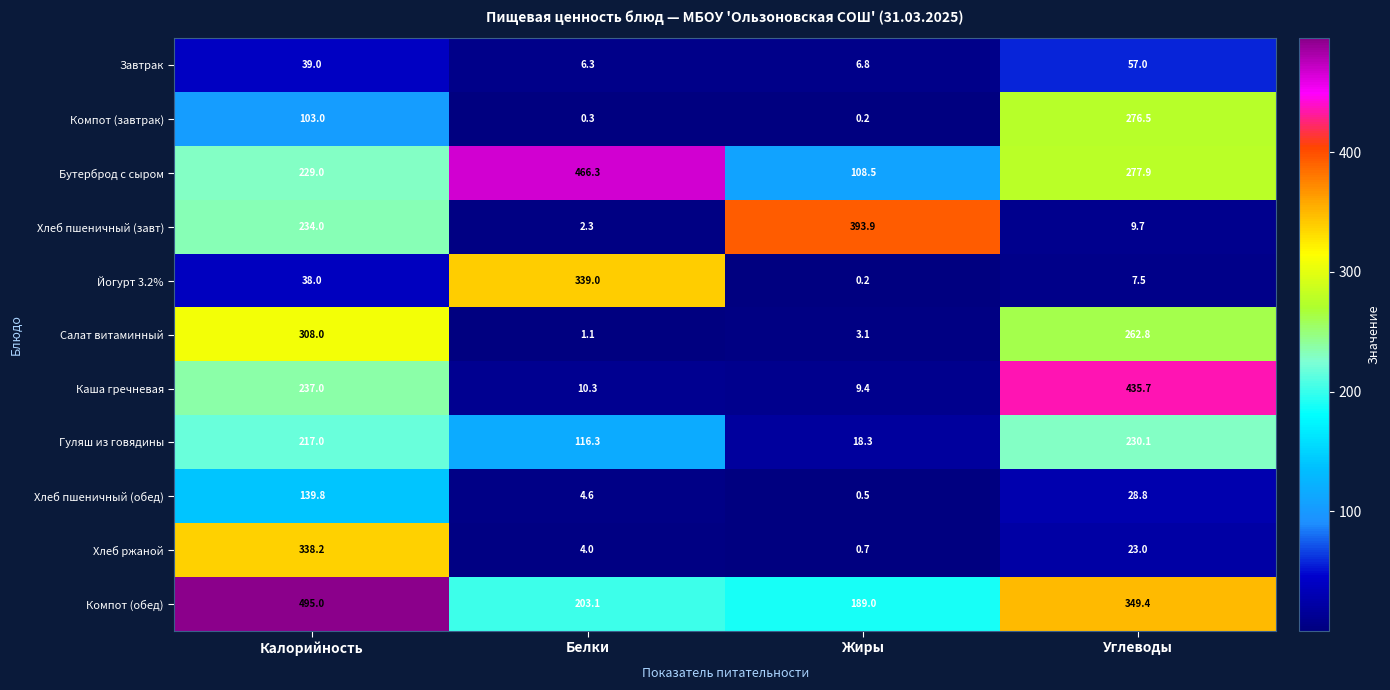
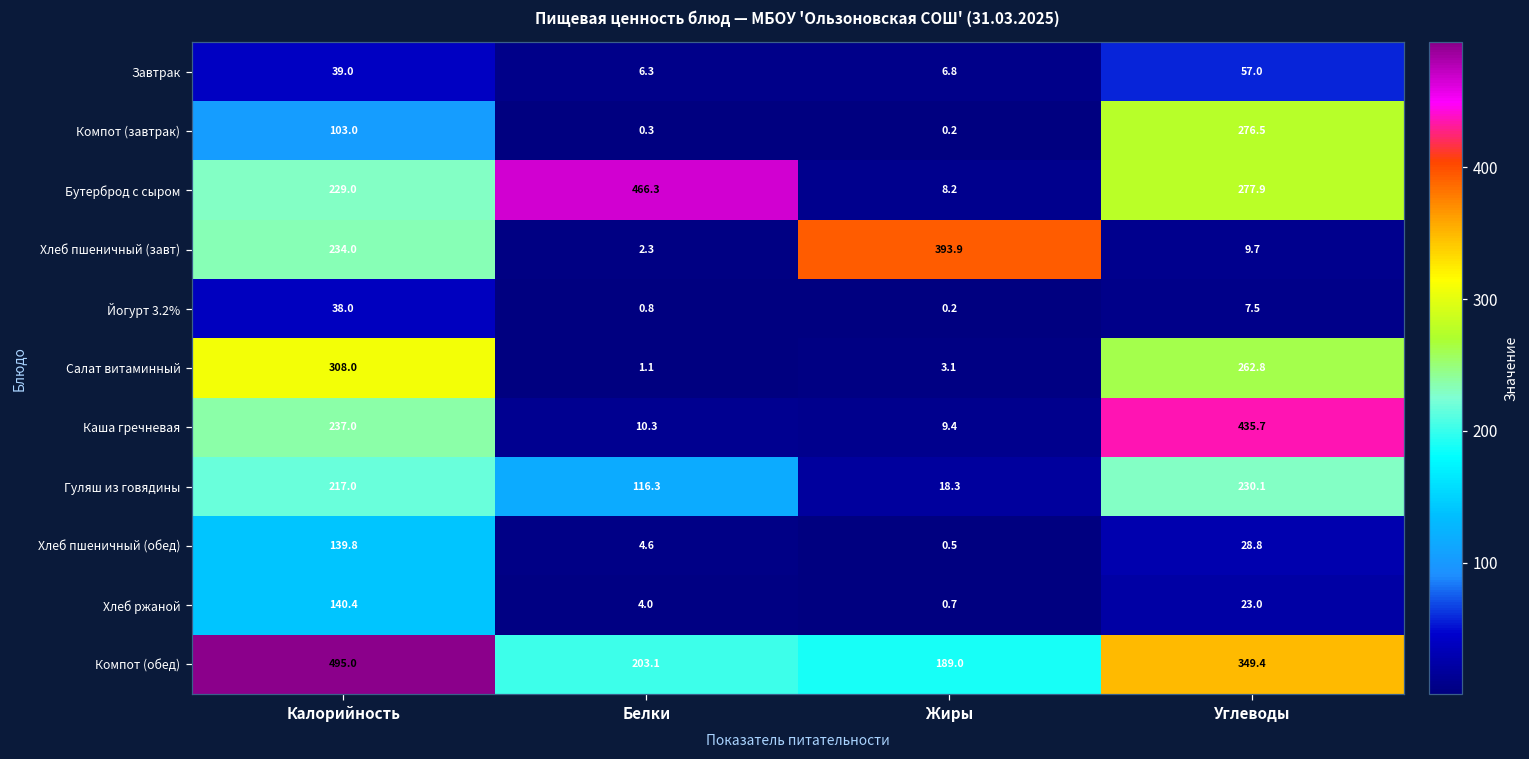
  {
    "Завтрак": {
      "Калорийность": 39.0,
      "Белки": 6.3,
      "Жиры": 6.8,
      "Углеводы": 57.0
    },
    "Компот (завтрак)": {
      "Калорийность": 103.0,
      "Белки": 0.3,
      "Жиры": 0.2,
      "Углеводы": 276.5
    },
    "Бутерброд с сыром": {
      "Калорийность": 229.0,
      "Белки": 466.3,
-     "Жиры": 108.5,
+     "Жиры": 8.2,
      "Углеводы": 277.9
    },
    "Хлеб пшеничный (завт)": {
      "Калорийность": 234.0,
      "Белки": 2.3,
      "Жиры": 393.9,
      "Углеводы": 9.7
    },
    "Йогурт 3.2%": {
      "Калорийность": 38.0,
-     "Белки": 339.0,
+     "Белки": 0.8,
      "Жиры": 0.2,
      "Углеводы": 7.5
    },
    "Салат витаминный": {
      "Калорийность": 308.0,
      "Белки": 1.1,
      "Жиры": 3.1,
      "Углеводы": 262.8
    },
    "Каша гречневая": {
      "Калорийность": 237.0,
      "Белки": 10.3,
      "Жиры": 9.4,
      "Углеводы": 435.7
    },
    "Гуляш из говядины": {
      "Калорийность": 217.0,
      "Белки": 116.3,
      "Жиры": 18.3,
      "Углеводы": 230.1
    },
    "Хлеб пшеничный (обед)": {
      "Калорийность": 139.8,
      "Белки": 4.6,
      "Жиры": 0.5,
      "Углеводы": 28.8
    },
    "Хлеб ржаной": {
-     "Калорийность": 338.2,
+     "Калорийность": 140.4,
      "Белки": 4.0,
      "Жиры": 0.7,
      "Углеводы": 23.0
    },
    "Компот (обед)": {
      "Калорийность": 495.0,
      "Белки": 203.1,
      "Жиры": 189.0,
      "Углеводы": 349.4
    }
  }
